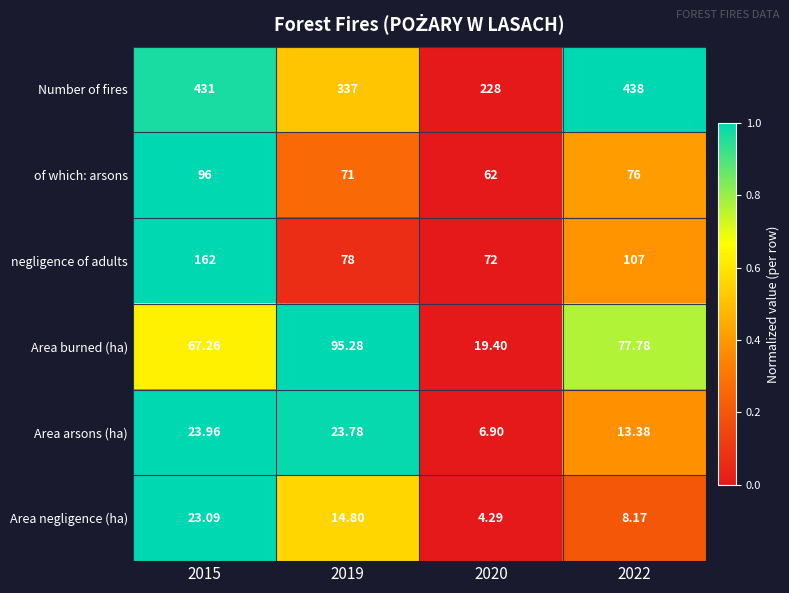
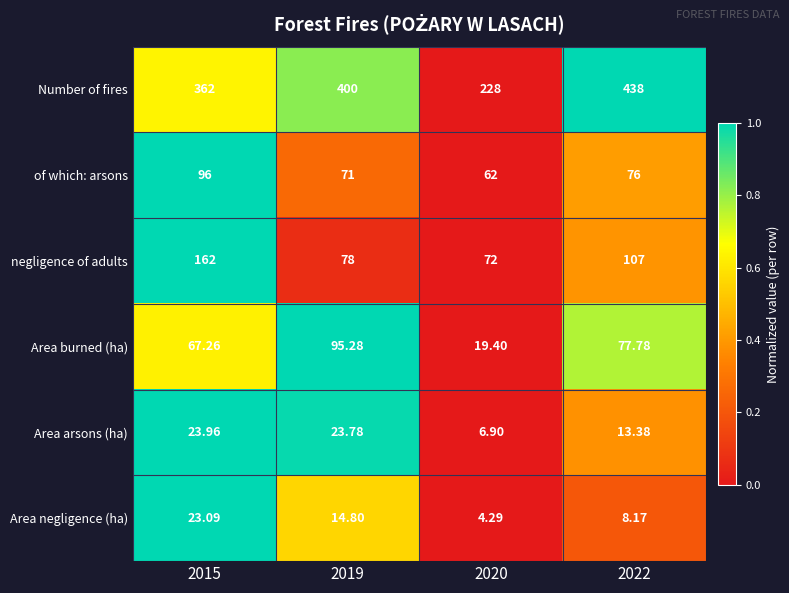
  {
    "Number of fires": {
-     "2015": 431,
-     "2019": 337,
+     "2015": 362,
+     "2019": 400,
      "2020": 228,
      "2022": 438
    },
    "of which: arsons": {
      "2015": 96,
      "2019": 71,
      "2020": 62,
      "2022": 76
    },
    "negligence of adults": {
      "2015": 162,
      "2019": 78,
      "2020": 72,
      "2022": 107
    },
    "Area burned (ha)": {
      "2015": 67.26,
      "2019": 95.28,
      "2020": 19.40,
      "2022": 77.78
    },
    "Area arsons (ha)": {
      "2015": 23.96,
      "2019": 23.78,
      "2020": 6.90,
      "2022": 13.38
    },
    "Area negligence (ha)": {
      "2015": 23.09,
      "2019": 14.80,
      "2020": 4.29,
      "2022": 8.17
    }
  }
